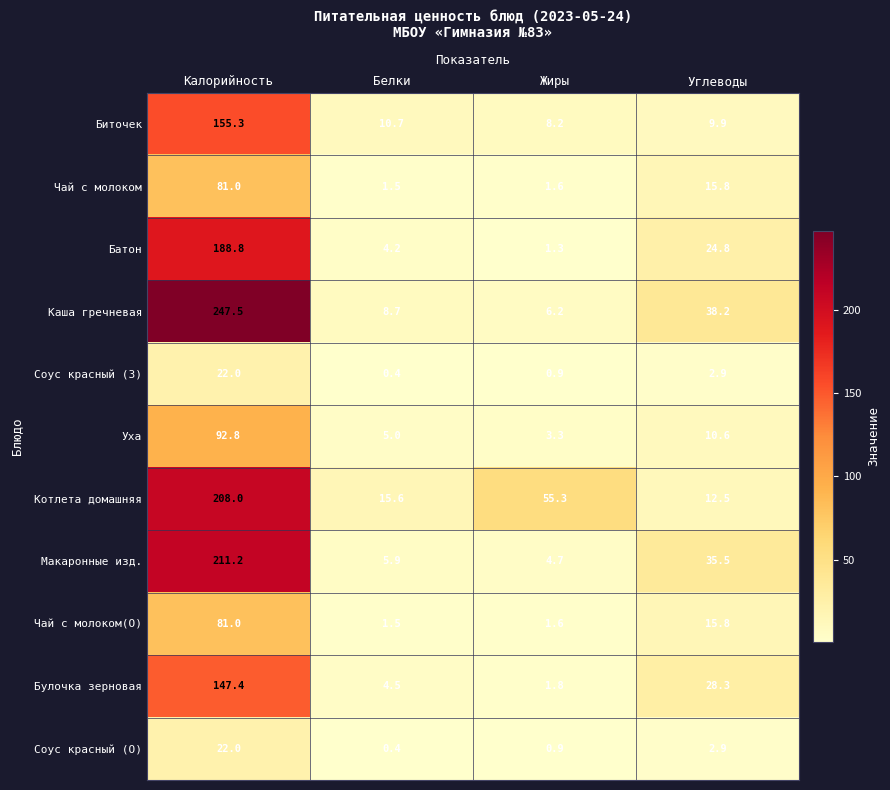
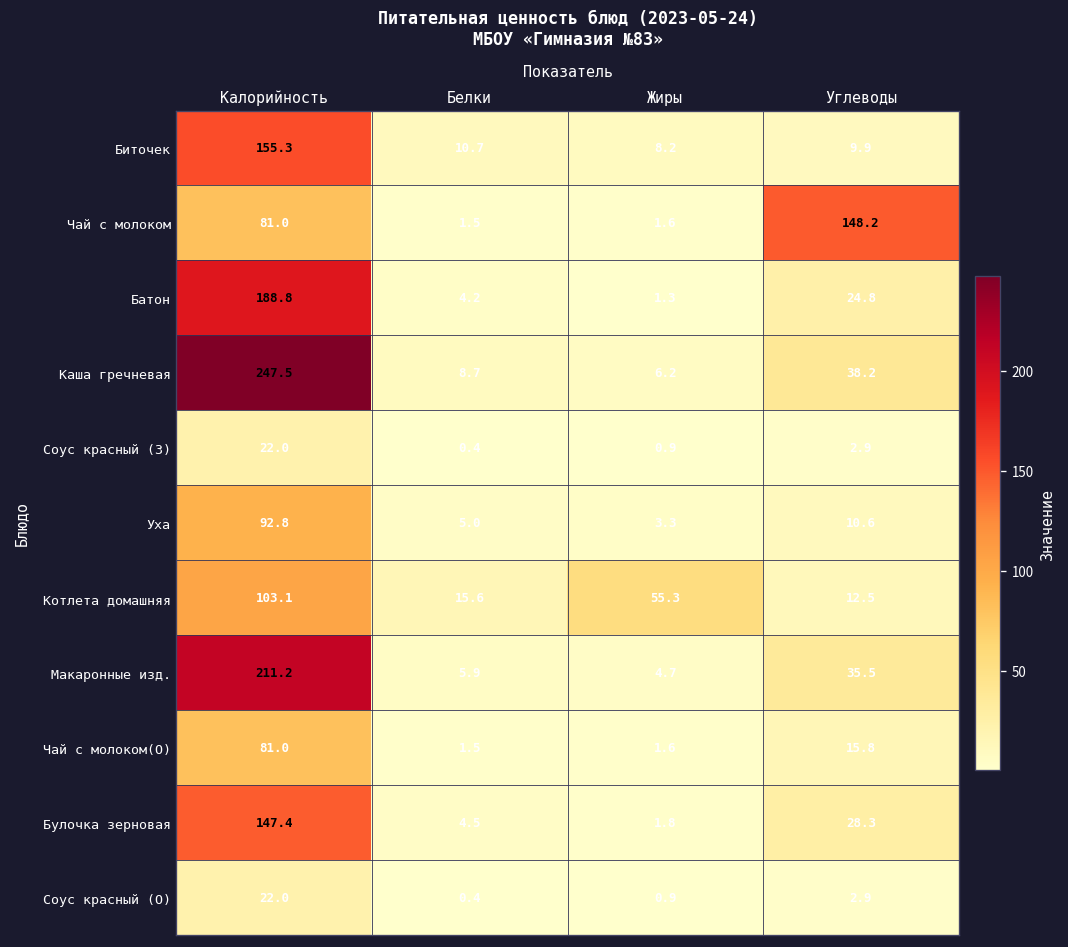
  {
    "Биточек": {
      "Калорийность": 155.3,
      "Белки": 10.7,
      "Жиры": 8.2,
      "Углеводы": 9.9
    },
    "Чай с молоком": {
      "Калорийность": 81.0,
      "Белки": 1.5,
      "Жиры": 1.6,
-     "Углеводы": 15.8
+     "Углеводы": 148.2
    },
    "Батон": {
      "Калорийность": 188.8,
      "Белки": 4.2,
      "Жиры": 1.3,
      "Углеводы": 24.8
    },
    "Каша гречневая": {
      "Калорийность": 247.5,
      "Белки": 8.7,
      "Жиры": 6.2,
      "Углеводы": 38.2
    },
    "Соус красный (З)": {
      "Калорийность": 22.0,
      "Белки": 0.4,
      "Жиры": 0.9,
      "Углеводы": 2.9
    },
    "Уха": {
      "Калорийность": 92.8,
      "Белки": 5.0,
      "Жиры": 3.3,
      "Углеводы": 10.6
    },
    "Котлета домашняя": {
-     "Калорийность": 208.0,
+     "Калорийность": 103.1,
      "Белки": 15.6,
      "Жиры": 55.3,
      "Углеводы": 12.5
    },
    "Макаронные изд.": {
      "Калорийность": 211.2,
      "Белки": 5.9,
      "Жиры": 4.7,
      "Углеводы": 35.5
    },
    "Чай с молоком(О)": {
      "Калорийность": 81.0,
      "Белки": 1.5,
      "Жиры": 1.6,
      "Углеводы": 15.8
    },
    "Булочка зерновая": {
      "Калорийность": 147.4,
      "Белки": 4.5,
      "Жиры": 1.8,
      "Углеводы": 28.3
    },
    "Соус красный (О)": {
      "Калорийность": 22.0,
      "Белки": 0.4,
      "Жиры": 0.9,
      "Углеводы": 2.9
    }
  }
